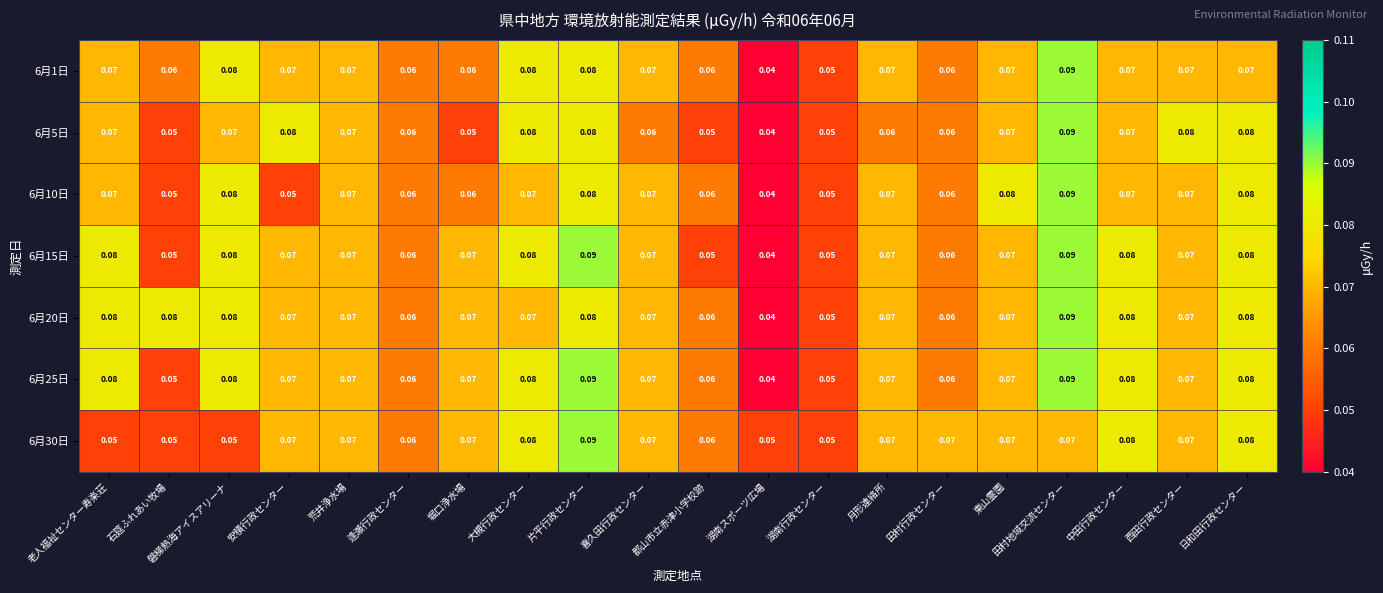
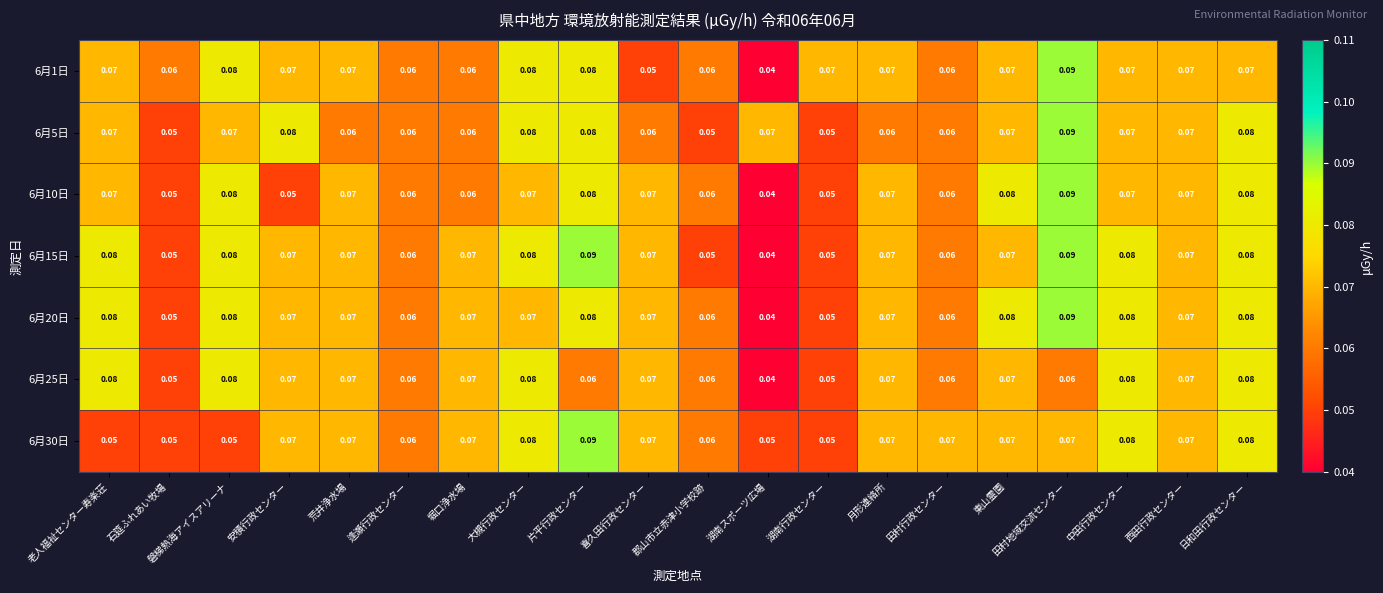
  {
    "6月1日": {
      "老人福祉センター寿楽荘": 0.07,
      "石筵ふれあい牧場": 0.06,
      "磐梯熱海アイスアリーナ": 0.08,
      "安積行政センター": 0.07,
      "荒井浄水場": 0.07,
      "逢瀬行政センター": 0.06,
      "堀口浄水場": 0.06,
      "大槻行政センター": 0.08,
      "片平行政センター": 0.08,
-     "喜久田行政センター": 0.07,
+     "喜久田行政センター": 0.05,
      "郡山市立赤津小学校跡": 0.06,
      "湖南スポーツ広場": 0.04,
-     "湖南行政センター": 0.05,
+     "湖南行政センター": 0.07,
      "月形連絡所": 0.07,
      "田村行政センター": 0.06,
      "東山霊園": 0.07,
      "田村地域交流センター": 0.09,
      "中田行政センター": 0.07,
      "西田行政センター": 0.07,
      "日和田行政センター": 0.07
    },
    "6月5日": {
      "老人福祉センター寿楽荘": 0.07,
      "石筵ふれあい牧場": 0.05,
      "磐梯熱海アイスアリーナ": 0.07,
      "安積行政センター": 0.08,
-     "荒井浄水場": 0.07,
+     "荒井浄水場": 0.06,
      "逢瀬行政センター": 0.06,
-     "堀口浄水場": 0.05,
+     "堀口浄水場": 0.06,
      "大槻行政センター": 0.08,
      "片平行政センター": 0.08,
      "喜久田行政センター": 0.06,
      "郡山市立赤津小学校跡": 0.05,
-     "湖南スポーツ広場": 0.04,
+     "湖南スポーツ広場": 0.07,
      "湖南行政センター": 0.05,
      "月形連絡所": 0.06,
      "田村行政センター": 0.06,
      "東山霊園": 0.07,
      "田村地域交流センター": 0.09,
      "中田行政センター": 0.07,
-     "西田行政センター": 0.08,
+     "西田行政センター": 0.07,
      "日和田行政センター": 0.08
    },
    "6月10日": {
      "老人福祉センター寿楽荘": 0.07,
      "石筵ふれあい牧場": 0.05,
      "磐梯熱海アイスアリーナ": 0.08,
      "安積行政センター": 0.05,
      "荒井浄水場": 0.07,
      "逢瀬行政センター": 0.06,
      "堀口浄水場": 0.06,
      "大槻行政センター": 0.07,
      "片平行政センター": 0.08,
      "喜久田行政センター": 0.07,
      "郡山市立赤津小学校跡": 0.06,
      "湖南スポーツ広場": 0.04,
      "湖南行政センター": 0.05,
      "月形連絡所": 0.07,
      "田村行政センター": 0.06,
      "東山霊園": 0.08,
      "田村地域交流センター": 0.09,
      "中田行政センター": 0.07,
      "西田行政センター": 0.07,
      "日和田行政センター": 0.08
    },
    "6月15日": {
      "老人福祉センター寿楽荘": 0.08,
      "石筵ふれあい牧場": 0.05,
      "磐梯熱海アイスアリーナ": 0.08,
      "安積行政センター": 0.07,
      "荒井浄水場": 0.07,
      "逢瀬行政センター": 0.06,
      "堀口浄水場": 0.07,
      "大槻行政センター": 0.08,
      "片平行政センター": 0.09,
      "喜久田行政センター": 0.07,
      "郡山市立赤津小学校跡": 0.05,
      "湖南スポーツ広場": 0.04,
      "湖南行政センター": 0.05,
      "月形連絡所": 0.07,
      "田村行政センター": 0.06,
      "東山霊園": 0.07,
      "田村地域交流センター": 0.09,
      "中田行政センター": 0.08,
      "西田行政センター": 0.07,
      "日和田行政センター": 0.08
    },
    "6月20日": {
      "老人福祉センター寿楽荘": 0.08,
-     "石筵ふれあい牧場": 0.08,
+     "石筵ふれあい牧場": 0.05,
      "磐梯熱海アイスアリーナ": 0.08,
      "安積行政センター": 0.07,
      "荒井浄水場": 0.07,
      "逢瀬行政センター": 0.06,
      "堀口浄水場": 0.07,
      "大槻行政センター": 0.07,
      "片平行政センター": 0.08,
      "喜久田行政センター": 0.07,
      "郡山市立赤津小学校跡": 0.06,
      "湖南スポーツ広場": 0.04,
      "湖南行政センター": 0.05,
      "月形連絡所": 0.07,
      "田村行政センター": 0.06,
-     "東山霊園": 0.07,
+     "東山霊園": 0.08,
      "田村地域交流センター": 0.09,
      "中田行政センター": 0.08,
      "西田行政センター": 0.07,
      "日和田行政センター": 0.08
    },
    "6月25日": {
      "老人福祉センター寿楽荘": 0.08,
      "石筵ふれあい牧場": 0.05,
      "磐梯熱海アイスアリーナ": 0.08,
      "安積行政センター": 0.07,
      "荒井浄水場": 0.07,
      "逢瀬行政センター": 0.06,
      "堀口浄水場": 0.07,
      "大槻行政センター": 0.08,
-     "片平行政センター": 0.09,
+     "片平行政センター": 0.06,
      "喜久田行政センター": 0.07,
      "郡山市立赤津小学校跡": 0.06,
      "湖南スポーツ広場": 0.04,
      "湖南行政センター": 0.05,
      "月形連絡所": 0.07,
      "田村行政センター": 0.06,
      "東山霊園": 0.07,
-     "田村地域交流センター": 0.09,
+     "田村地域交流センター": 0.06,
      "中田行政センター": 0.08,
      "西田行政センター": 0.07,
      "日和田行政センター": 0.08
    },
    "6月30日": {
      "老人福祉センター寿楽荘": 0.05,
      "石筵ふれあい牧場": 0.05,
      "磐梯熱海アイスアリーナ": 0.05,
      "安積行政センター": 0.07,
      "荒井浄水場": 0.07,
      "逢瀬行政センター": 0.06,
      "堀口浄水場": 0.07,
      "大槻行政センター": 0.08,
      "片平行政センター": 0.09,
      "喜久田行政センター": 0.07,
      "郡山市立赤津小学校跡": 0.06,
      "湖南スポーツ広場": 0.05,
      "湖南行政センター": 0.05,
      "月形連絡所": 0.07,
      "田村行政センター": 0.07,
      "東山霊園": 0.07,
      "田村地域交流センター": 0.07,
      "中田行政センター": 0.08,
      "西田行政センター": 0.07,
      "日和田行政センター": 0.08
    }
  }
